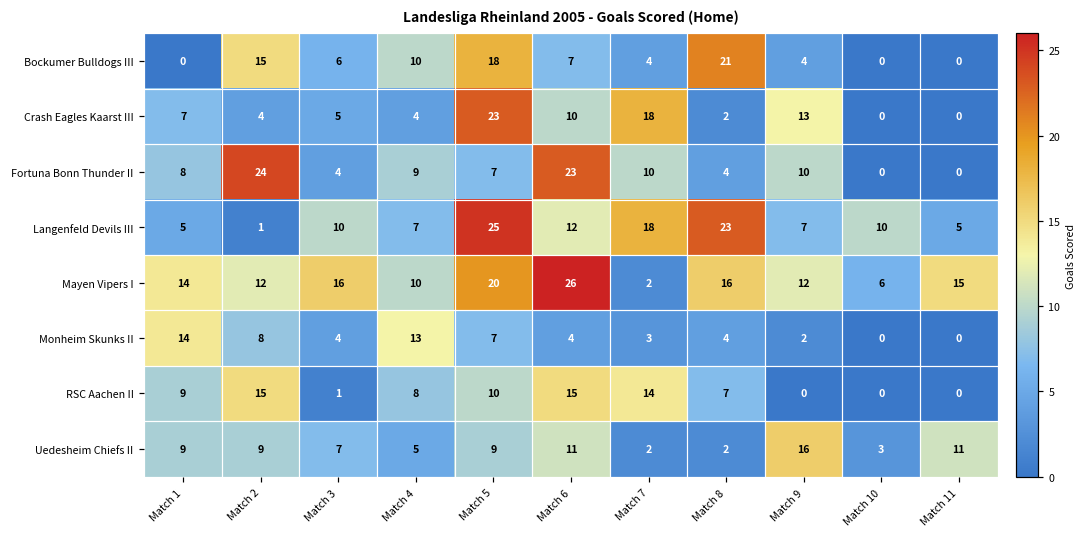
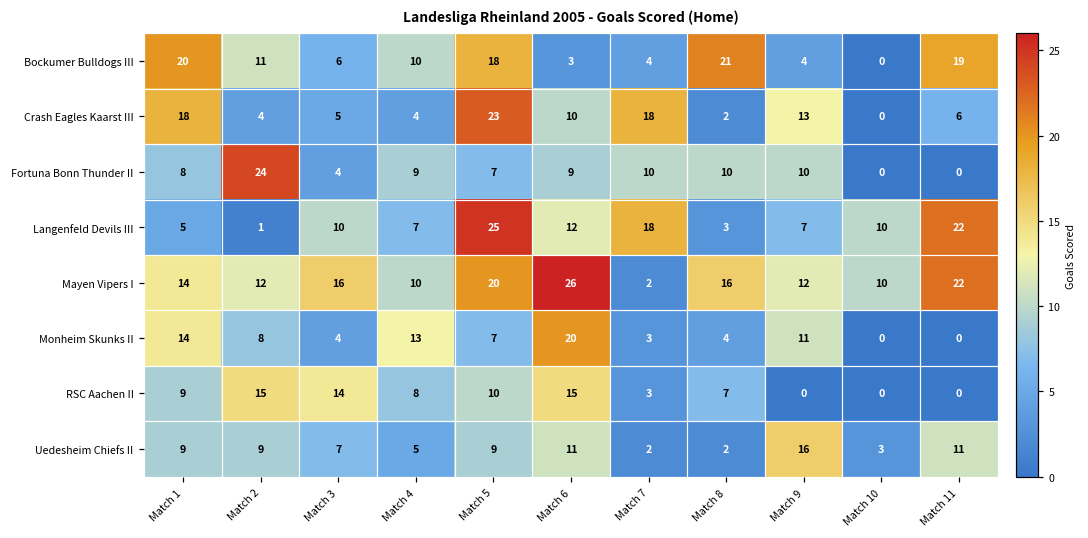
  {
    "Bockumer Bulldogs III": {
-     "Match 1": 0,
-     "Match 2": 15,
+     "Match 1": 20,
+     "Match 2": 11,
      "Match 3": 6,
      "Match 4": 10,
      "Match 5": 18,
-     "Match 6": 7,
+     "Match 6": 3,
      "Match 7": 4,
      "Match 8": 21,
      "Match 9": 4,
      "Match 10": 0,
-     "Match 11": 0
+     "Match 11": 19
    },
    "Crash Eagles Kaarst III": {
-     "Match 1": 7,
+     "Match 1": 18,
      "Match 2": 4,
      "Match 3": 5,
      "Match 4": 4,
      "Match 5": 23,
      "Match 6": 10,
      "Match 7": 18,
      "Match 8": 2,
      "Match 9": 13,
      "Match 10": 0,
-     "Match 11": 0
+     "Match 11": 6
    },
    "Fortuna Bonn Thunder II": {
      "Match 1": 8,
      "Match 2": 24,
      "Match 3": 4,
      "Match 4": 9,
      "Match 5": 7,
-     "Match 6": 23,
+     "Match 6": 9,
      "Match 7": 10,
-     "Match 8": 4,
+     "Match 8": 10,
      "Match 9": 10,
      "Match 10": 0,
      "Match 11": 0
    },
    "Langenfeld Devils III": {
      "Match 1": 5,
      "Match 2": 1,
      "Match 3": 10,
      "Match 4": 7,
      "Match 5": 25,
      "Match 6": 12,
      "Match 7": 18,
-     "Match 8": 23,
+     "Match 8": 3,
      "Match 9": 7,
      "Match 10": 10,
-     "Match 11": 5
+     "Match 11": 22
    },
    "Mayen Vipers I": {
      "Match 1": 14,
      "Match 2": 12,
      "Match 3": 16,
      "Match 4": 10,
      "Match 5": 20,
      "Match 6": 26,
      "Match 7": 2,
      "Match 8": 16,
      "Match 9": 12,
-     "Match 10": 6,
-     "Match 11": 15
+     "Match 10": 10,
+     "Match 11": 22
    },
    "Monheim Skunks II": {
      "Match 1": 14,
      "Match 2": 8,
      "Match 3": 4,
      "Match 4": 13,
      "Match 5": 7,
-     "Match 6": 4,
+     "Match 6": 20,
      "Match 7": 3,
      "Match 8": 4,
-     "Match 9": 2,
+     "Match 9": 11,
      "Match 10": 0,
      "Match 11": 0
    },
    "RSC Aachen II": {
      "Match 1": 9,
      "Match 2": 15,
-     "Match 3": 1,
+     "Match 3": 14,
      "Match 4": 8,
      "Match 5": 10,
      "Match 6": 15,
-     "Match 7": 14,
+     "Match 7": 3,
      "Match 8": 7,
      "Match 9": 0,
      "Match 10": 0,
      "Match 11": 0
    },
    "Uedesheim Chiefs II": {
      "Match 1": 9,
      "Match 2": 9,
      "Match 3": 7,
      "Match 4": 5,
      "Match 5": 9,
      "Match 6": 11,
      "Match 7": 2,
      "Match 8": 2,
      "Match 9": 16,
      "Match 10": 3,
      "Match 11": 11
    }
  }
